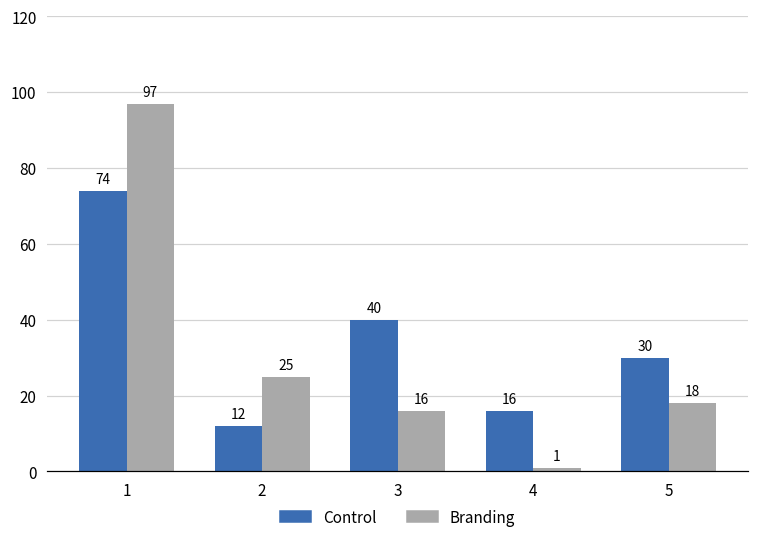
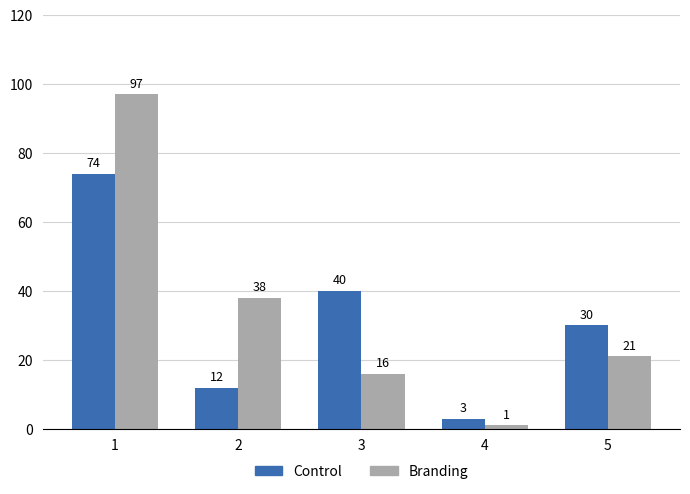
  {
    "Control": {
      "1": 74,
      "2": 12,
      "3": 40,
-     "4": 16,
+     "4": 3,
      "5": 30
    },
    "Branding": {
      "1": 97,
-     "2": 25,
+     "2": 38,
      "3": 16,
      "4": 1,
-     "5": 18
+     "5": 21
    }
  }
